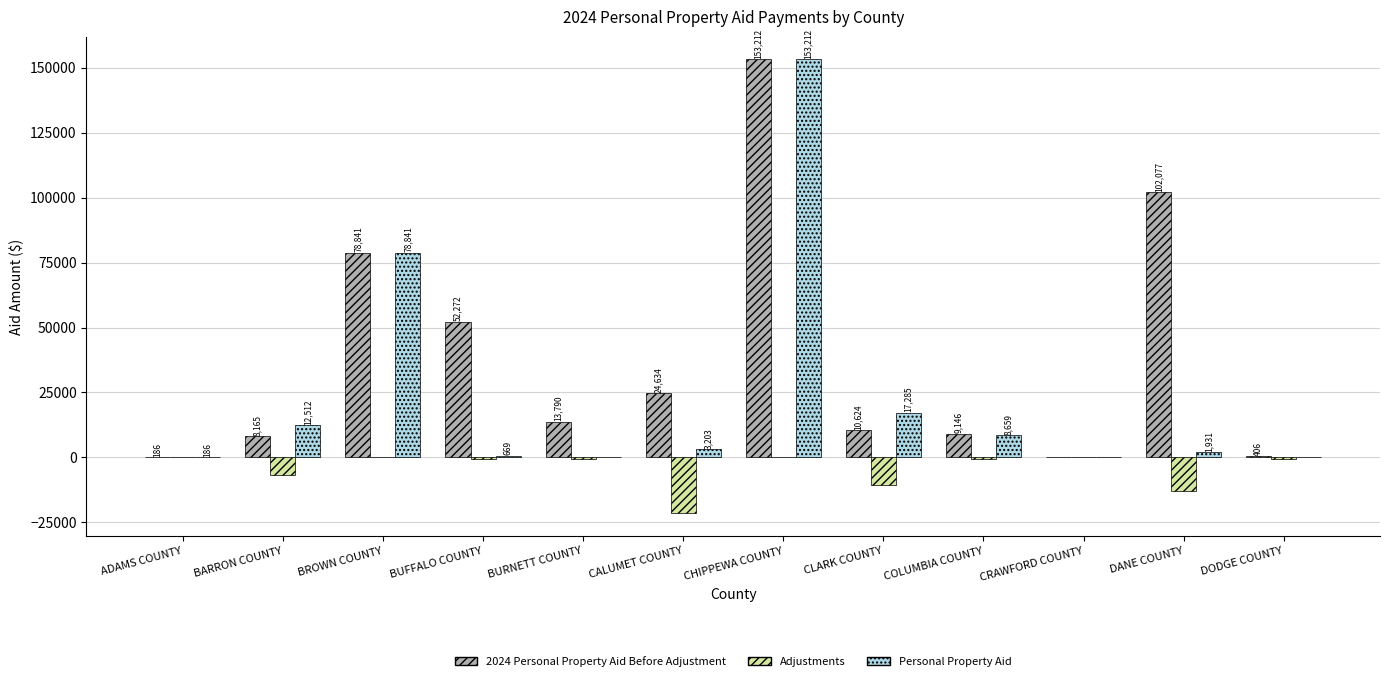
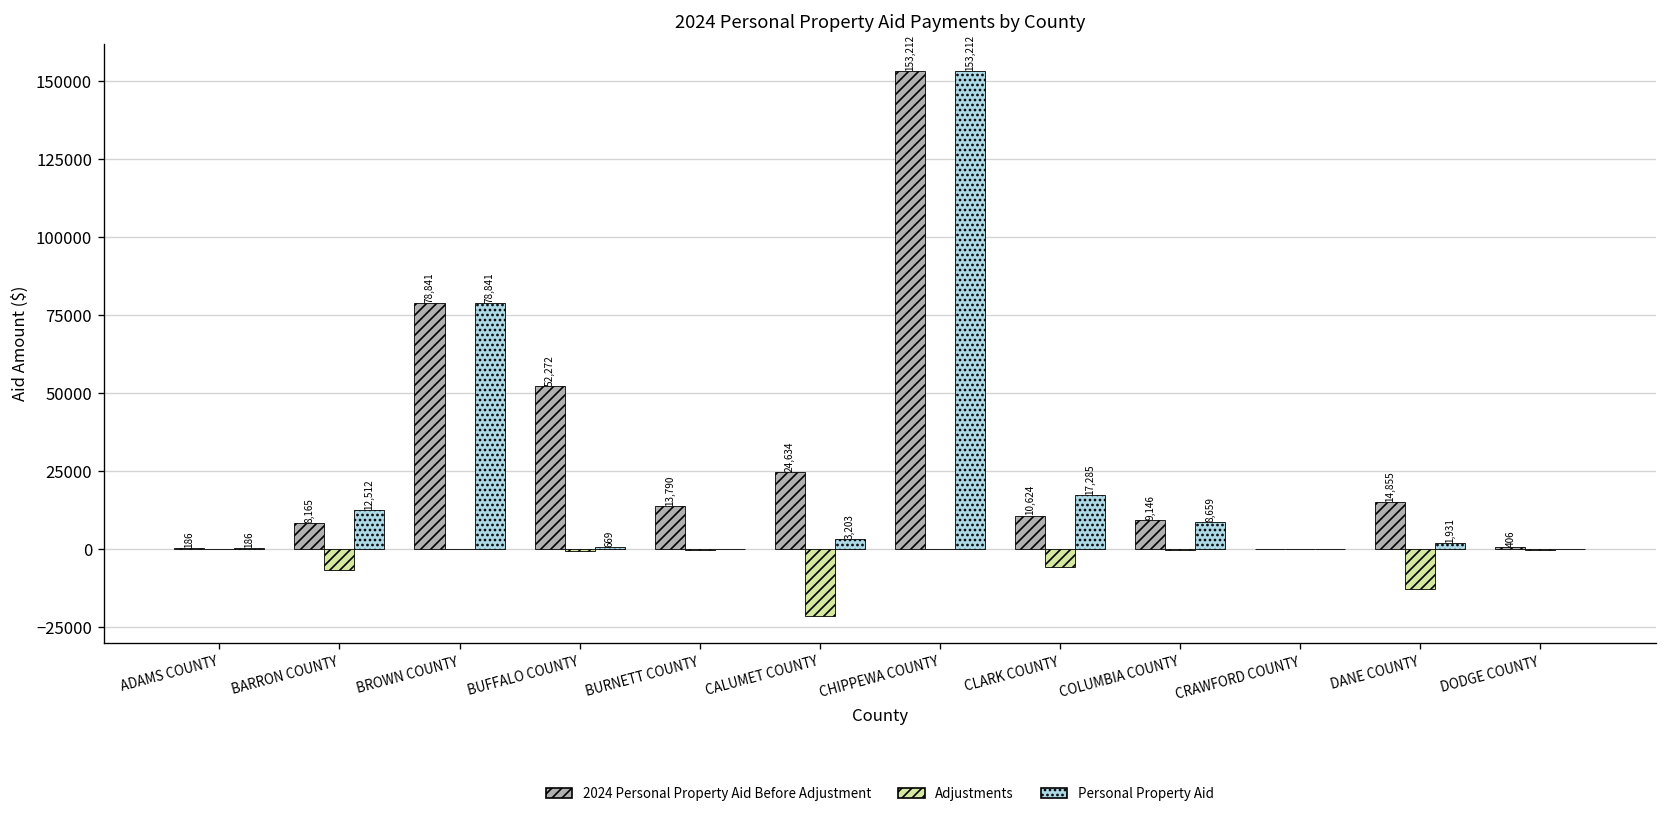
  {
    "2024 Personal Property Aid Before Adjustment": {
      "ADAMS COUNTY": "186",
      "BARRON COUNTY": "8,165",
      "BROWN COUNTY": "78,841",
      "BUFFALO COUNTY": "52,272",
      "BURNETT COUNTY": "13,790",
      "CALUMET COUNTY": "24,634",
      "CHIPPEWA COUNTY": "153,212",
      "CLARK COUNTY": "10,624",
      "COLUMBIA COUNTY": "9,146",
-     "DANE COUNTY": "102,077",
+     "DANE COUNTY": "14,855",
      "DODGE COUNTY": "406"
    },
    "Adjustments": {
      "ADAMS COUNTY": "0",
      "BARRON COUNTY": "-7000",
      "BROWN COUNTY": "0",
      "CALUMET COUNTY": "-21000",
      "CHIPPEWA COUNTY": "0",
-     "CLARK COUNTY": "-11000",
+     "CLARK COUNTY": "-6000",
      "CRAWFORD COUNTY": "0",
      "DANE COUNTY": "-13000"
    },
    "Personal Property Aid": {
      "ADAMS COUNTY": "186",
      "BARRON COUNTY": "12,512",
      "BROWN COUNTY": "78,841",
      "BUFFALO COUNTY": "669",
      "CALUMET COUNTY": "3,203",
      "CHIPPEWA COUNTY": "153,212",
      "CLARK COUNTY": "17,285",
      "COLUMBIA COUNTY": "8,659",
      "DANE COUNTY": "1,931"
    }
  }
